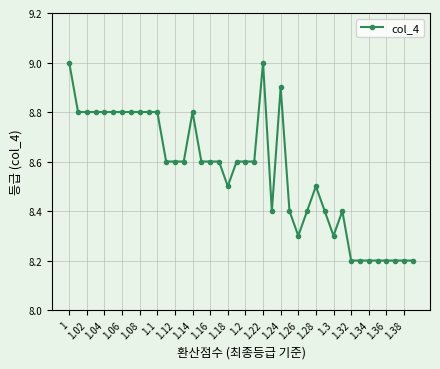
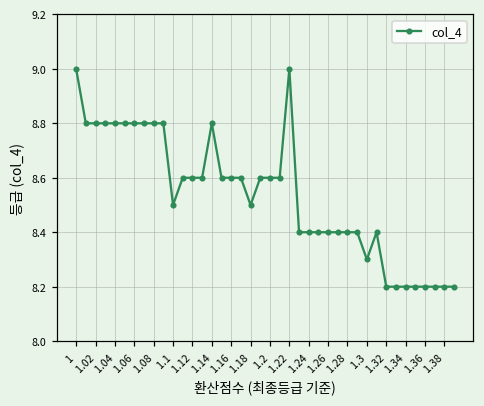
  {
    "1": 9.0,
    "1.02": 8.8,
    "1.04": 8.8,
    "1.06": 8.8,
    "1.08": 8.8,
-   "1.1": 8.8,
+   "1.1": 8.5,
    "1.12": 8.6,
    "1.14": 8.8,
    "1.16": 8.6,
    "1.18": 8.5,
    "1.2": 8.6,
    "1.22": 9.0,
-   "1.24": 8.9,
-   "1.26": 8.3,
-   "1.28": 8.5,
+   "1.24": 8.4,
+   "1.26": 8.4,
+   "1.28": 8.4,
    "1.3": 8.3,
    "1.32": 8.2,
    "1.34": 8.2,
    "1.36": 8.2,
    "1.38": 8.2
  }
